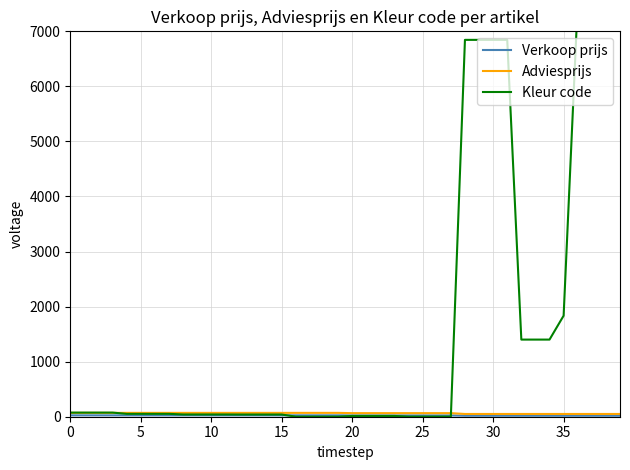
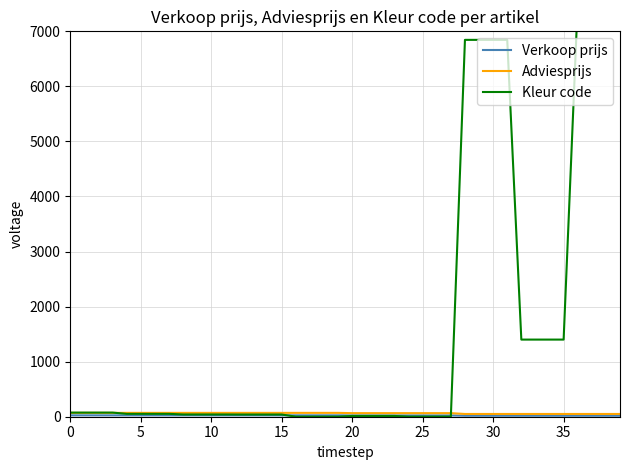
  {
    "Kleur code": {
-     "35": 1800
+     "35": 1400
    }
  }
